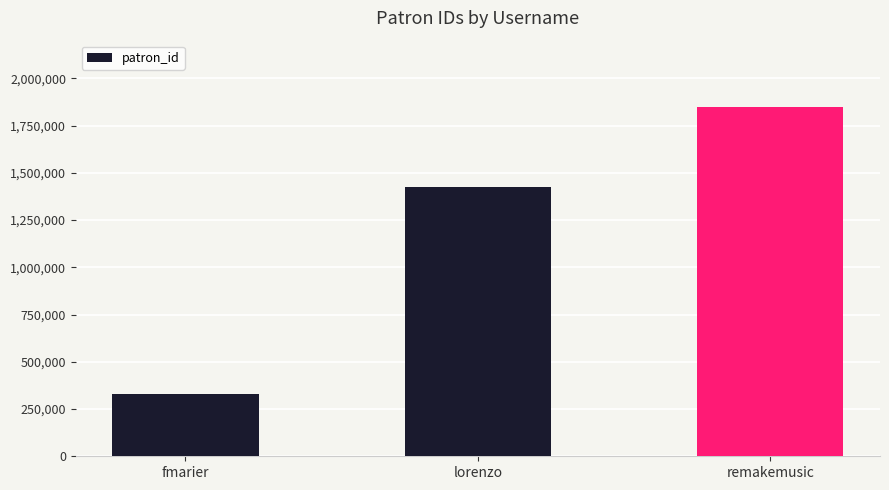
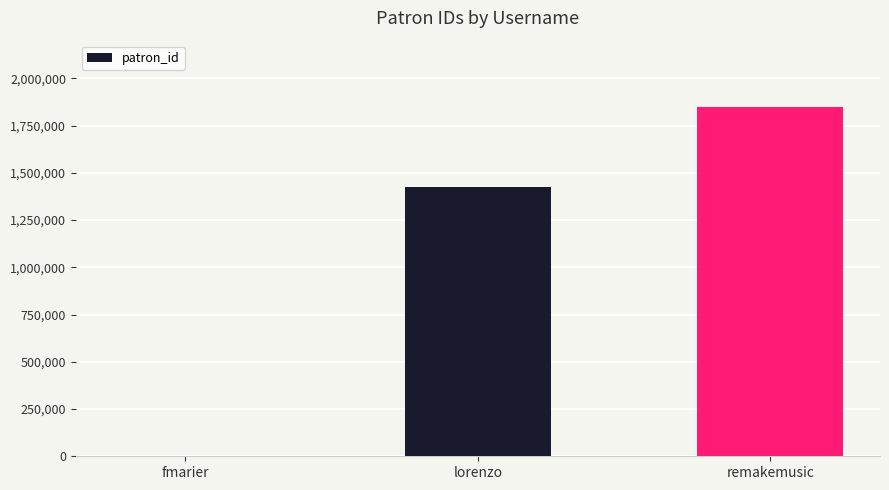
  {
-   "fmarier": "330,000",
+   "fmarier": "0",
    "lorenzo": "1,420,000",
    "remakemusic": "1,850,000"
  }
